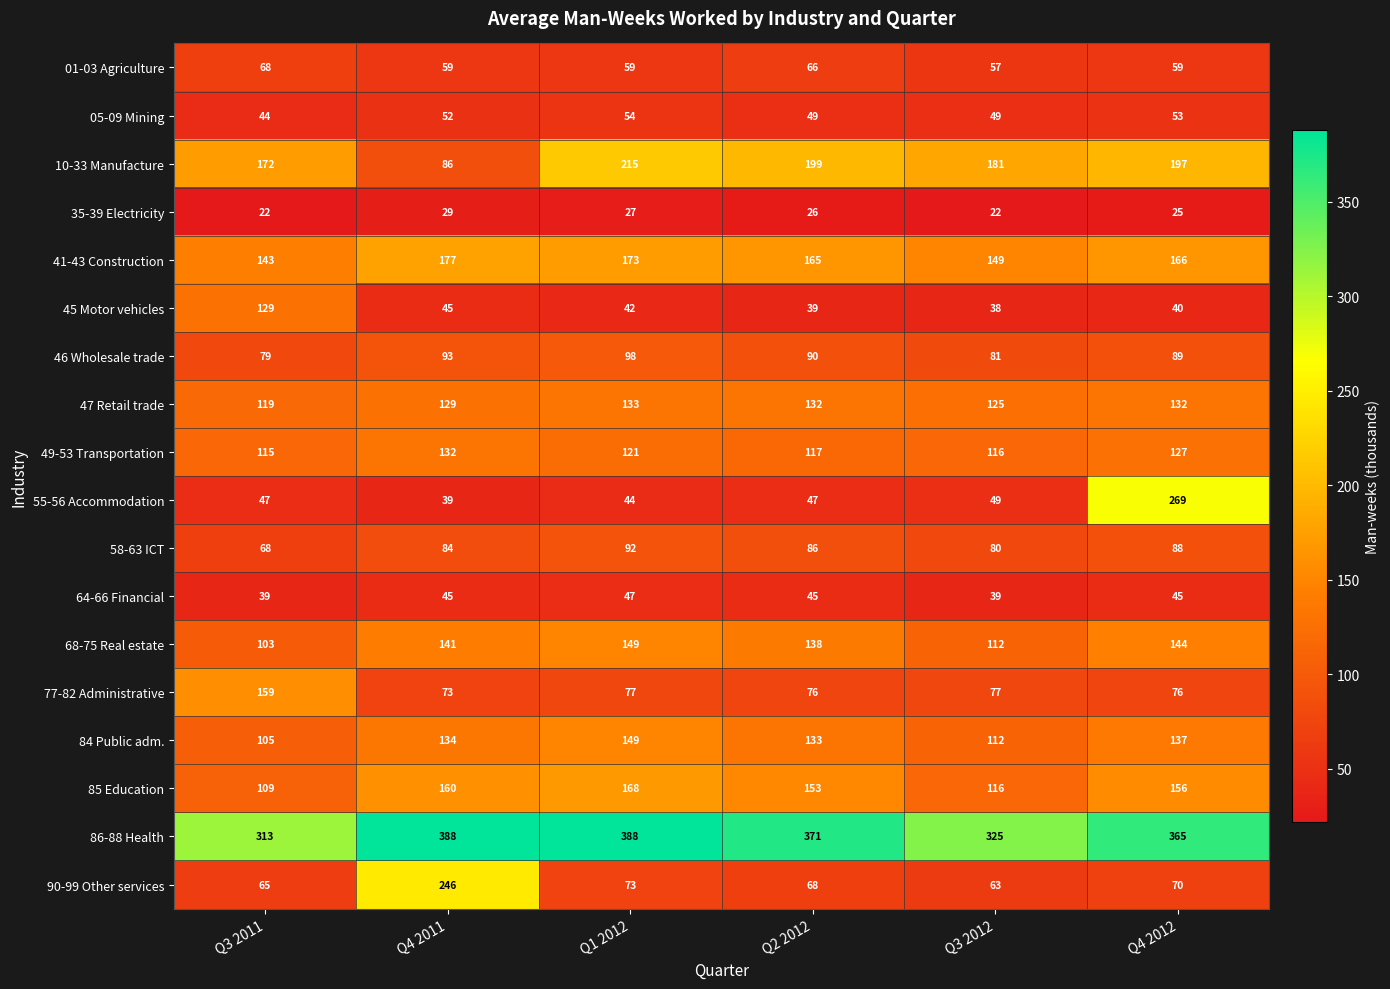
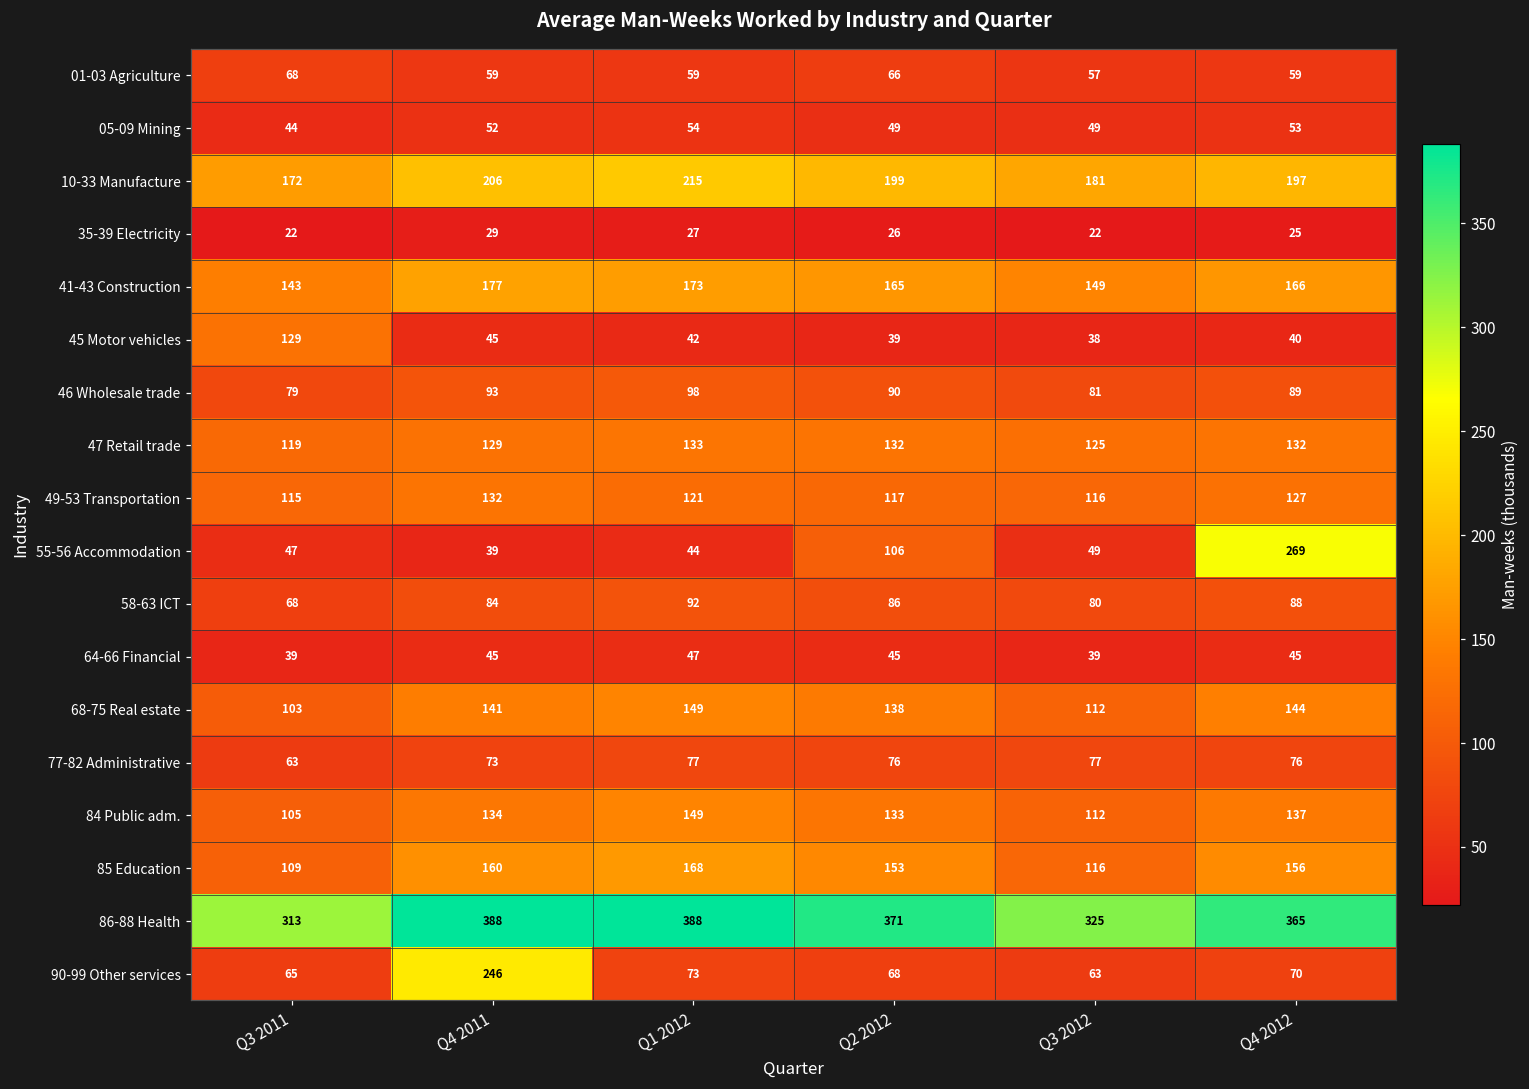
  {
    "01-03 Agriculture": {
      "Q3 2011": 68,
      "Q4 2011": 59,
      "Q1 2012": 59,
      "Q2 2012": 66,
      "Q3 2012": 57,
      "Q4 2012": 59
    },
    "05-09 Mining": {
      "Q3 2011": 44,
      "Q4 2011": 52,
      "Q1 2012": 54,
      "Q2 2012": 49,
      "Q3 2012": 49,
      "Q4 2012": 53
    },
    "10-33 Manufacture": {
      "Q3 2011": 172,
-     "Q4 2011": 86,
+     "Q4 2011": 206,
      "Q1 2012": 215,
      "Q2 2012": 199,
      "Q3 2012": 181,
      "Q4 2012": 197
    },
    "35-39 Electricity": {
      "Q3 2011": 22,
      "Q4 2011": 29,
      "Q1 2012": 27,
      "Q2 2012": 26,
      "Q3 2012": 22,
      "Q4 2012": 25
    },
    "41-43 Construction": {
      "Q3 2011": 143,
      "Q4 2011": 177,
      "Q1 2012": 173,
      "Q2 2012": 165,
      "Q3 2012": 149,
      "Q4 2012": 166
    },
    "45 Motor vehicles": {
      "Q3 2011": 129,
      "Q4 2011": 45,
      "Q1 2012": 42,
      "Q2 2012": 39,
      "Q3 2012": 38,
      "Q4 2012": 40
    },
    "46 Wholesale trade": {
      "Q3 2011": 79,
      "Q4 2011": 93,
      "Q1 2012": 98,
      "Q2 2012": 90,
      "Q3 2012": 81,
      "Q4 2012": 89
    },
    "47 Retail trade": {
      "Q3 2011": 119,
      "Q4 2011": 129,
      "Q1 2012": 133,
      "Q2 2012": 132,
      "Q3 2012": 125,
      "Q4 2012": 132
    },
    "49-53 Transportation": {
      "Q3 2011": 115,
      "Q4 2011": 132,
      "Q1 2012": 121,
      "Q2 2012": 117,
      "Q3 2012": 116,
      "Q4 2012": 127
    },
    "55-56 Accommodation": {
      "Q3 2011": 47,
      "Q4 2011": 39,
      "Q1 2012": 44,
-     "Q2 2012": 47,
+     "Q2 2012": 106,
      "Q3 2012": 49,
      "Q4 2012": 269
    },
    "58-63 ICT": {
      "Q3 2011": 68,
      "Q4 2011": 84,
      "Q1 2012": 92,
      "Q2 2012": 86,
      "Q3 2012": 80,
      "Q4 2012": 88
    },
    "64-66 Financial": {
      "Q3 2011": 39,
      "Q4 2011": 45,
      "Q1 2012": 47,
      "Q2 2012": 45,
      "Q3 2012": 39,
      "Q4 2012": 45
    },
    "68-75 Real estate": {
      "Q3 2011": 103,
      "Q4 2011": 141,
      "Q1 2012": 149,
      "Q2 2012": 138,
      "Q3 2012": 112,
      "Q4 2012": 144
    },
    "77-82 Administrative": {
-     "Q3 2011": 159,
+     "Q3 2011": 63,
      "Q4 2011": 73,
      "Q1 2012": 77,
      "Q2 2012": 76,
      "Q3 2012": 77,
      "Q4 2012": 76
    },
    "84 Public adm.": {
      "Q3 2011": 105,
      "Q4 2011": 134,
      "Q1 2012": 149,
      "Q2 2012": 133,
      "Q3 2012": 112,
      "Q4 2012": 137
    },
    "85 Education": {
      "Q3 2011": 109,
      "Q4 2011": 160,
      "Q1 2012": 168,
      "Q2 2012": 153,
      "Q3 2012": 116,
      "Q4 2012": 156
    },
    "86-88 Health": {
      "Q3 2011": 313,
      "Q4 2011": 388,
      "Q1 2012": 388,
      "Q2 2012": 371,
      "Q3 2012": 325,
      "Q4 2012": 365
    },
    "90-99 Other services": {
      "Q3 2011": 65,
      "Q4 2011": 246,
      "Q1 2012": 73,
      "Q2 2012": 68,
      "Q3 2012": 63,
      "Q4 2012": 70
    }
  }
